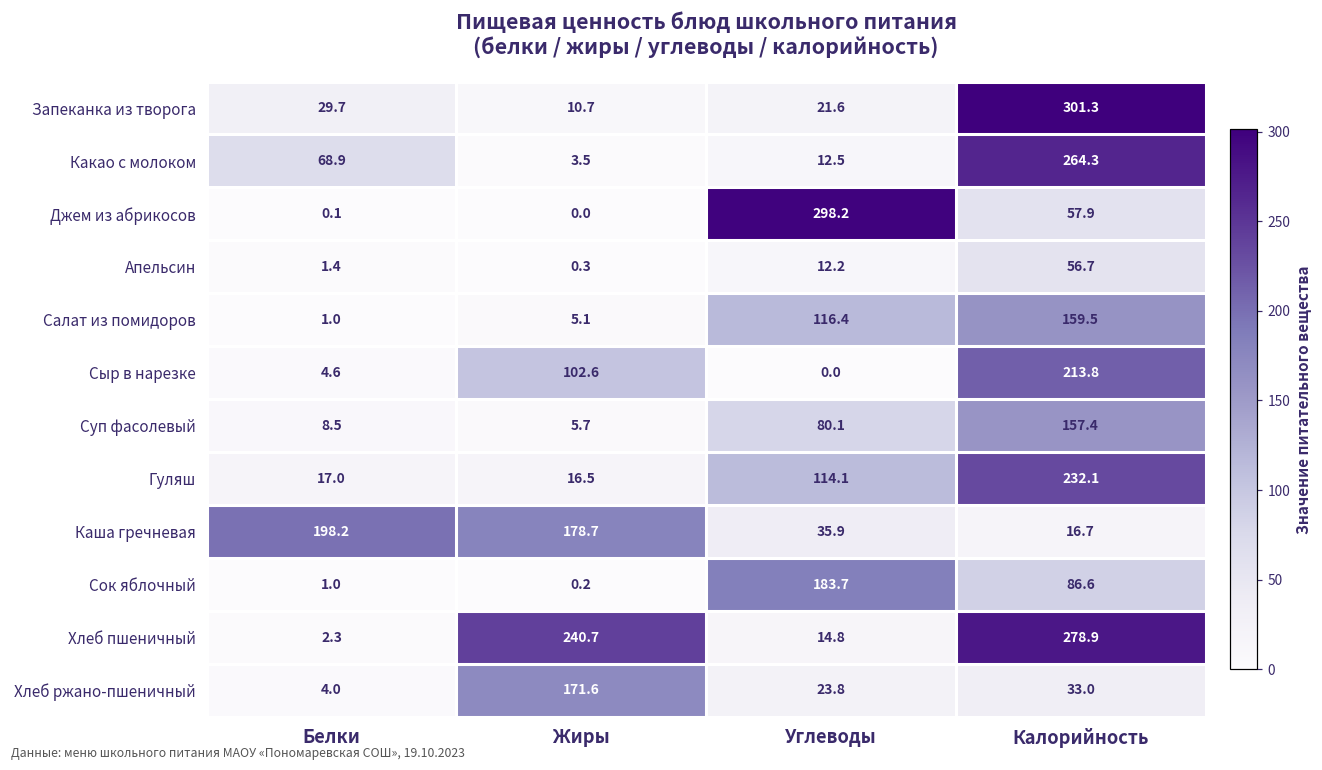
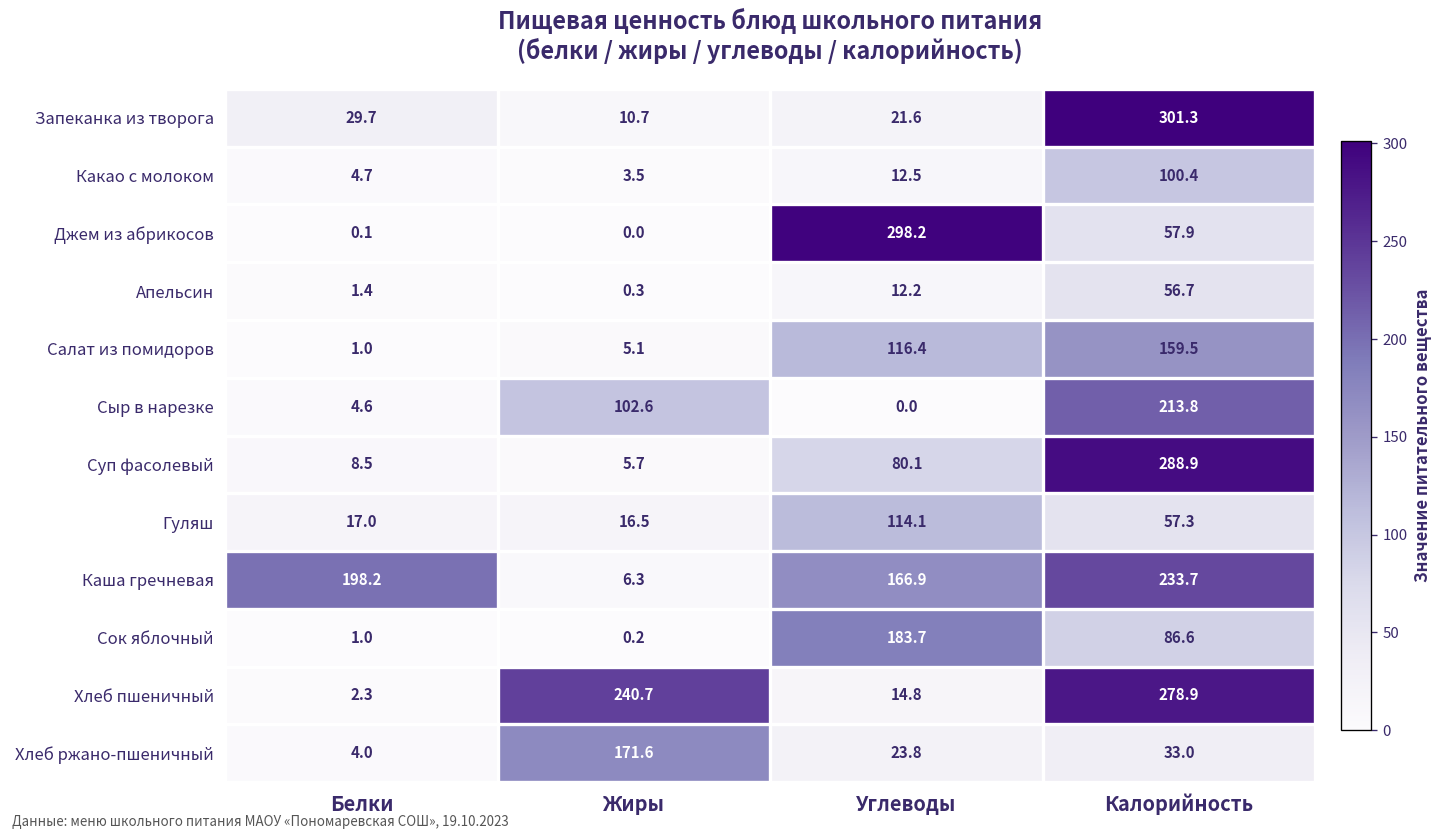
  {
    "Запеканка из творога": {
      "Белки": 29.7,
      "Жиры": 10.7,
      "Углеводы": 21.6,
      "Калорийность": 301.3
    },
    "Какао с молоком": {
-     "Белки": 68.9,
+     "Белки": 4.7,
      "Жиры": 3.5,
      "Углеводы": 12.5,
-     "Калорийность": 264.3
+     "Калорийность": 100.4
    },
    "Джем из абрикосов": {
      "Белки": 0.1,
      "Жиры": 0.0,
      "Углеводы": 298.2,
      "Калорийность": 57.9
    },
    "Апельсин": {
      "Белки": 1.4,
      "Жиры": 0.3,
      "Углеводы": 12.2,
      "Калорийность": 56.7
    },
    "Салат из помидоров": {
      "Белки": 1.0,
      "Жиры": 5.1,
      "Углеводы": 116.4,
      "Калорийность": 159.5
    },
    "Сыр в нарезке": {
      "Белки": 4.6,
      "Жиры": 102.6,
      "Углеводы": 0.0,
      "Калорийность": 213.8
    },
    "Суп фасолевый": {
      "Белки": 8.5,
      "Жиры": 5.7,
      "Углеводы": 80.1,
-     "Калорийность": 157.4
+     "Калорийность": 288.9
    },
    "Гуляш": {
      "Белки": 17.0,
      "Жиры": 16.5,
      "Углеводы": 114.1,
-     "Калорийность": 232.1
+     "Калорийность": 57.3
    },
    "Каша гречневая": {
      "Белки": 198.2,
-     "Жиры": 178.7,
-     "Углеводы": 35.9,
-     "Калорийность": 16.7
+     "Жиры": 6.3,
+     "Углеводы": 166.9,
+     "Калорийность": 233.7
    },
    "Сок яблочный": {
      "Белки": 1.0,
      "Жиры": 0.2,
      "Углеводы": 183.7,
      "Калорийность": 86.6
    },
    "Хлеб пшеничный": {
      "Белки": 2.3,
      "Жиры": 240.7,
      "Углеводы": 14.8,
      "Калорийность": 278.9
    },
    "Хлеб ржано-пшеничный": {
      "Белки": 4.0,
      "Жиры": 171.6,
      "Углеводы": 23.8,
      "Калорийность": 33.0
    }
  }
